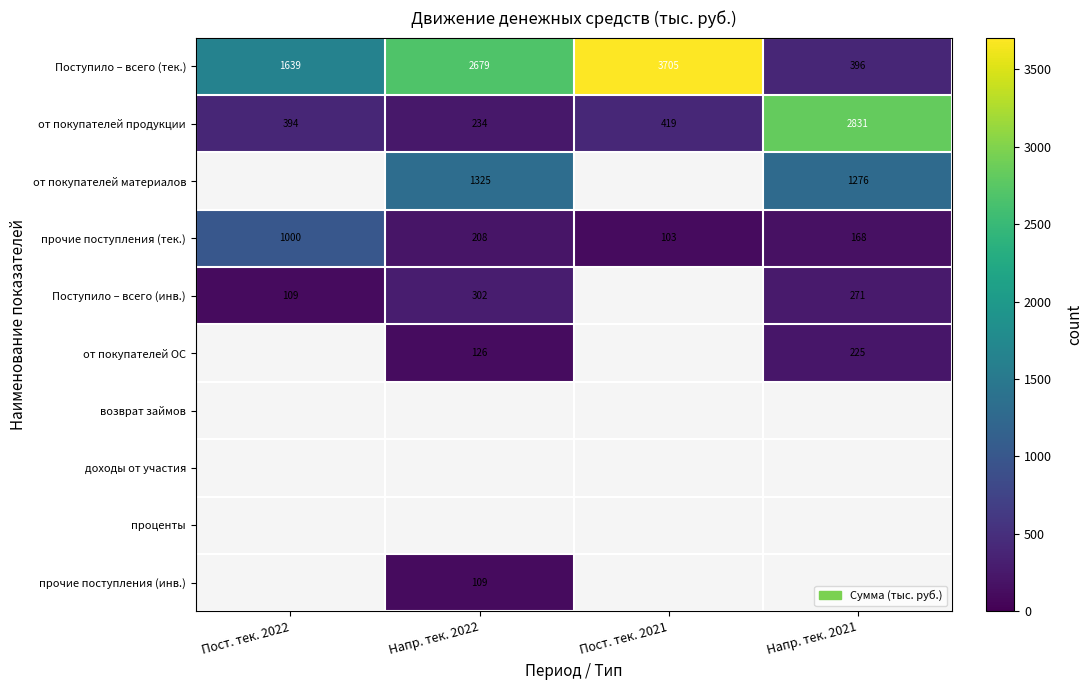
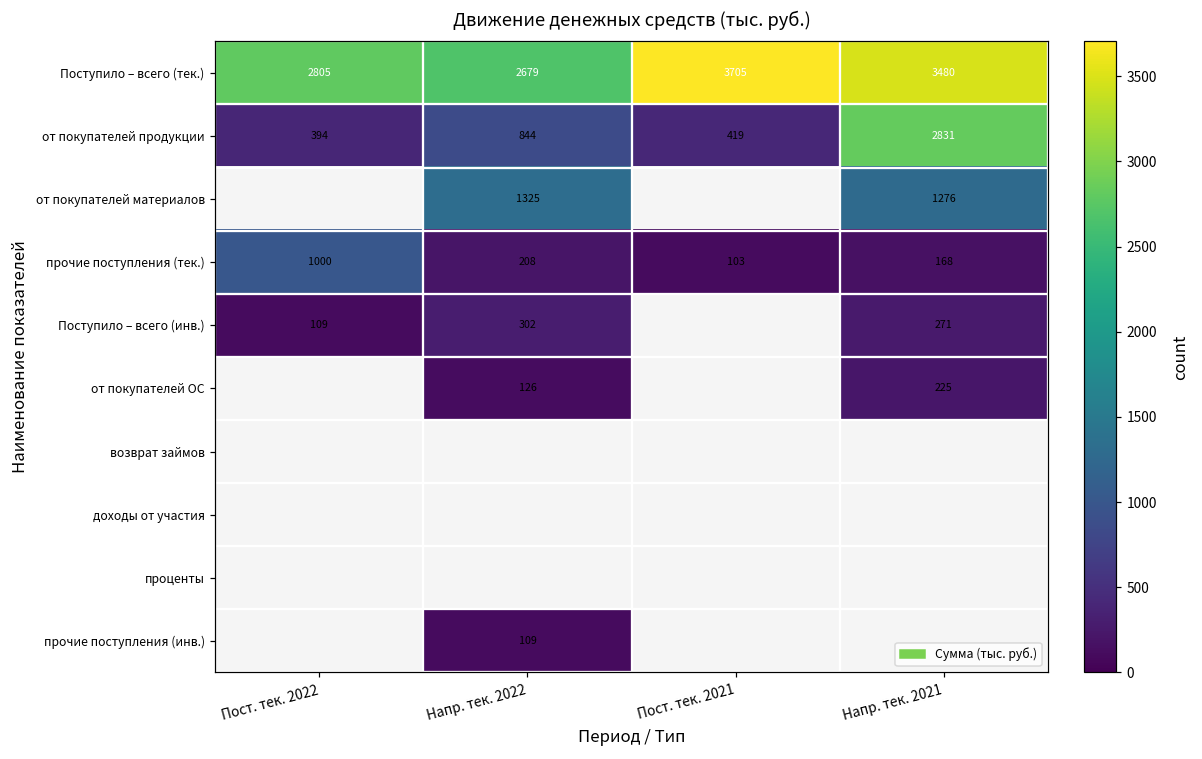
  {
    "Поступило – всего (тек.)": {
-     "Пост. тек. 2022": 1639,
+     "Пост. тек. 2022": 2805,
      "Напр. тек. 2022": 2679,
      "Пост. тек. 2021": 3705,
-     "Напр. тек. 2021": 396
+     "Напр. тек. 2021": 3480
    },
    "от покупателей продукции": {
      "Пост. тек. 2022": 394,
-     "Напр. тек. 2022": 234,
+     "Напр. тек. 2022": 844,
      "Пост. тек. 2021": 419,
      "Напр. тек. 2021": 2831
    },
    "от покупателей материалов": {
      "Напр. тек. 2022": 1325,
      "Напр. тек. 2021": 1276
    },
    "прочие поступления (тек.)": {
      "Пост. тек. 2022": 1000,
      "Напр. тек. 2022": 208,
      "Пост. тек. 2021": 103,
      "Напр. тек. 2021": 168
    },
    "Поступило – всего (инв.)": {
      "Пост. тек. 2022": 109,
      "Напр. тек. 2022": 302,
      "Напр. тек. 2021": 271
    },
    "от покупателей ОС": {
      "Напр. тек. 2022": 126,
      "Напр. тек. 2021": 225
    },
    "прочие поступления (инв.)": {
      "Напр. тек. 2022": 109
    }
  }
